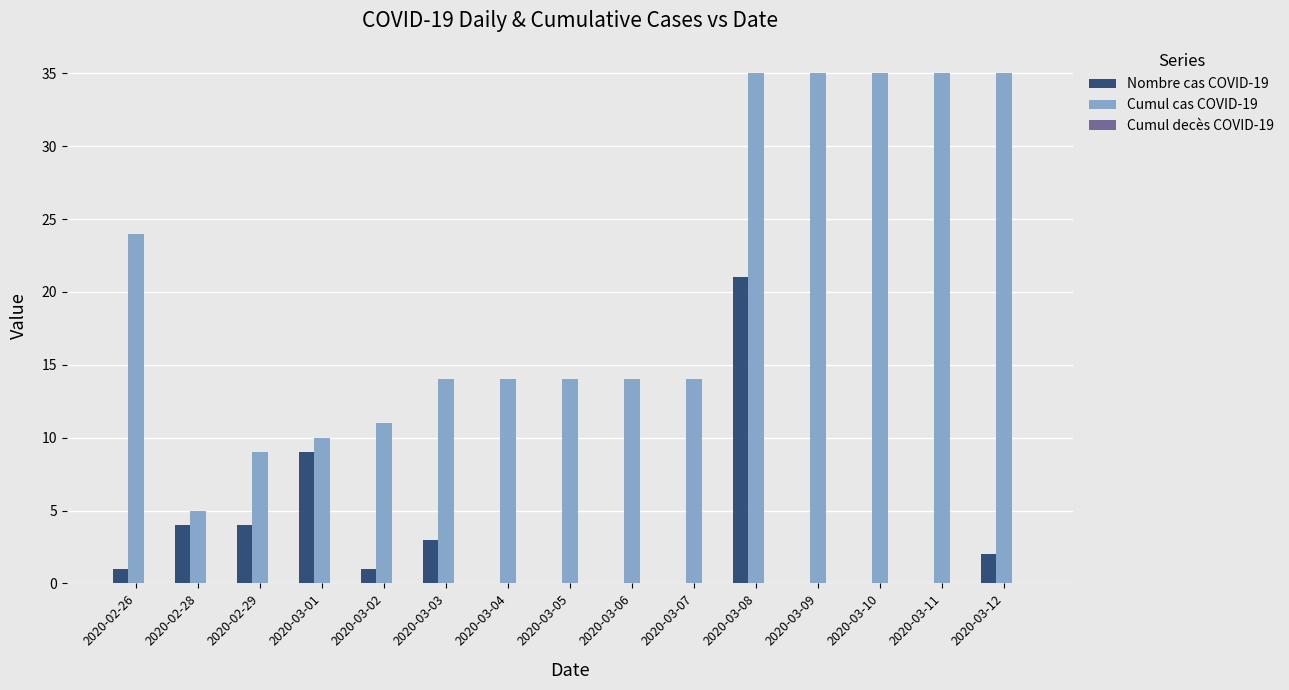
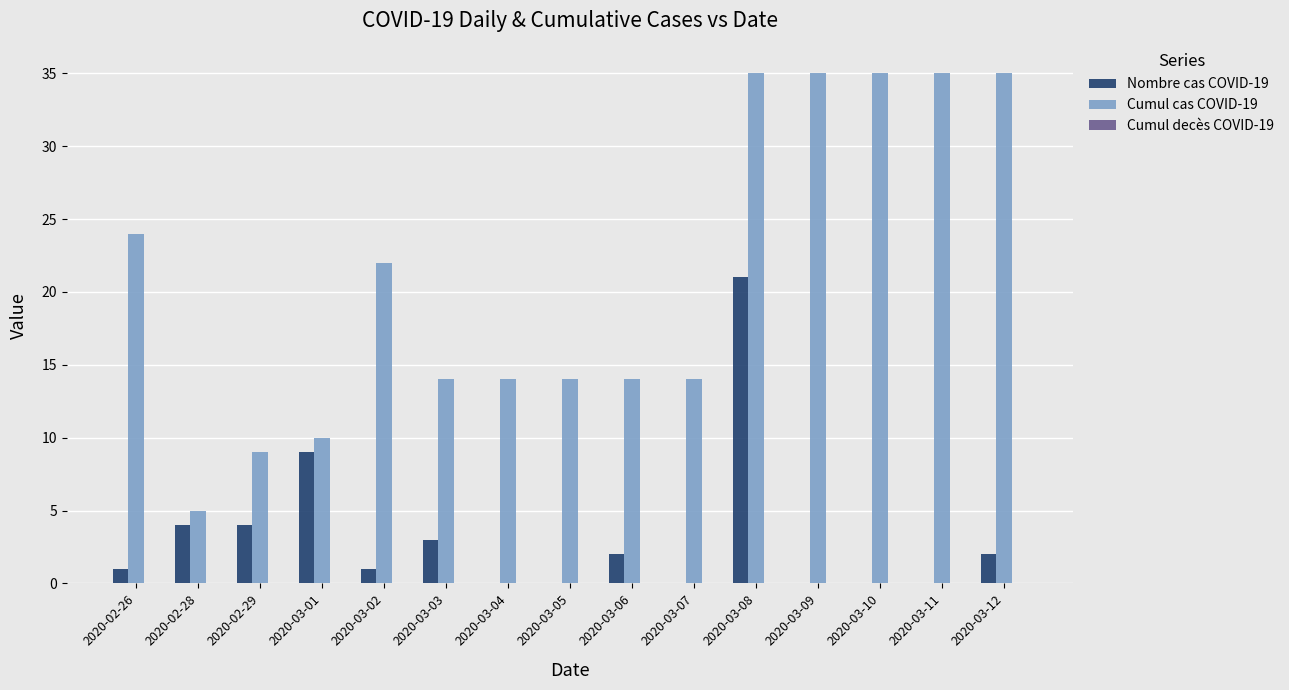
  {
    "Nombre cas COVID-19": {
      "2020-02-26": 1,
      "2020-02-28": 4,
      "2020-02-29": 4,
      "2020-03-01": 9,
      "2020-03-02": 1,
      "2020-03-03": 3,
      "2020-03-04": 0,
      "2020-03-05": 0,
-     "2020-03-06": 0,
+     "2020-03-06": 2,
      "2020-03-07": 0,
      "2020-03-08": 21,
      "2020-03-09": 0,
      "2020-03-10": 0,
      "2020-03-11": 0,
      "2020-03-12": 2
    },
    "Cumul cas COVID-19": {
      "2020-02-26": 24,
      "2020-02-28": 5,
      "2020-02-29": 9,
      "2020-03-01": 10,
-     "2020-03-02": 11,
+     "2020-03-02": 22,
      "2020-03-03": 14,
      "2020-03-04": 14,
      "2020-03-05": 14,
      "2020-03-06": 14,
      "2020-03-07": 14,
      "2020-03-08": 35,
      "2020-03-09": 35,
      "2020-03-10": 35,
      "2020-03-11": 35,
      "2020-03-12": 35
    },
    "Cumul decès COVID-19": {
      "2020-02-26": 0,
      "2020-02-28": 0,
      "2020-02-29": 0,
      "2020-03-01": 0,
      "2020-03-02": 0,
      "2020-03-03": 0,
      "2020-03-04": 0,
      "2020-03-05": 0,
      "2020-03-06": 0,
      "2020-03-07": 0,
      "2020-03-08": 0,
      "2020-03-09": 0,
      "2020-03-10": 0,
      "2020-03-11": 0,
      "2020-03-12": 0
    }
  }
